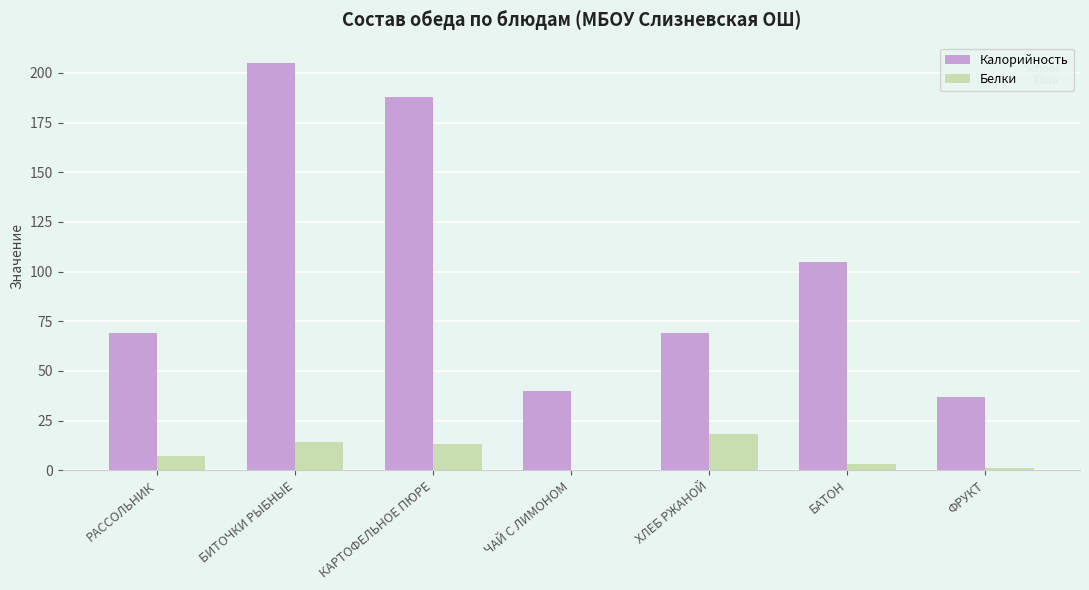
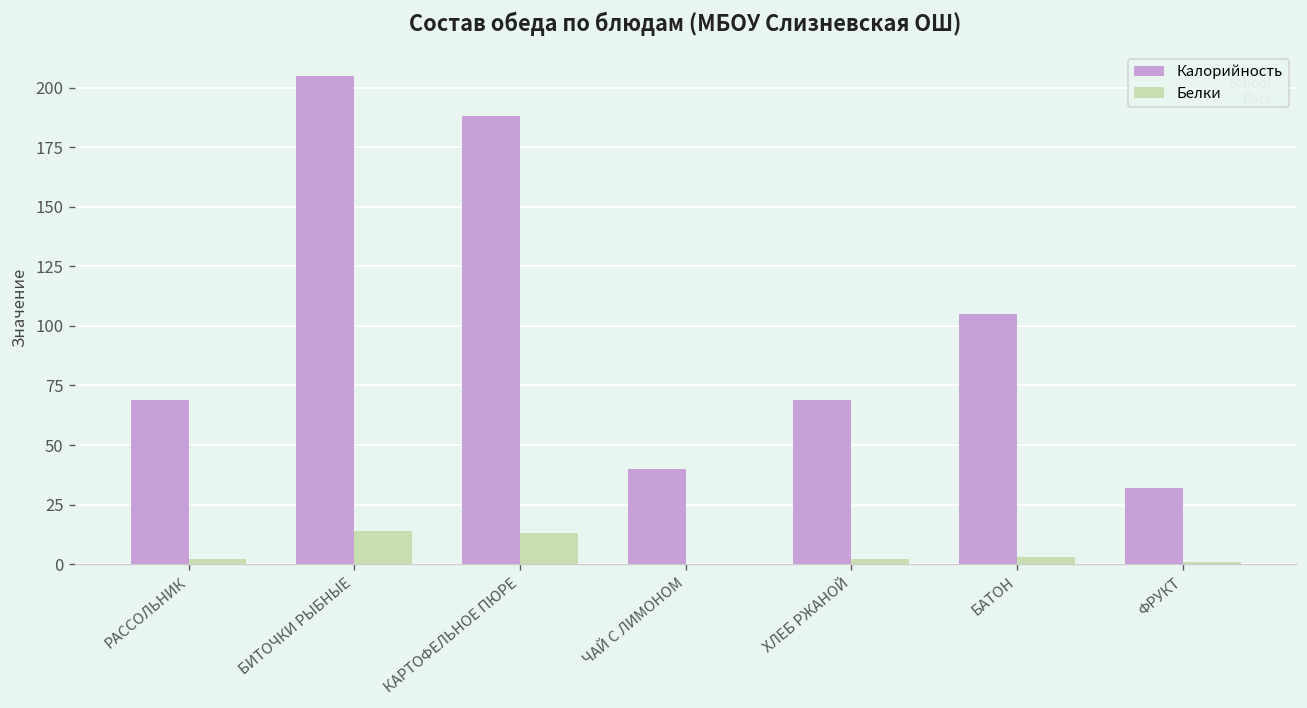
  {
    "Калорийность": {
      "РАССОЛЬНИК": 69,
      "БИТОЧКИ РЫБНЫЕ": 205,
      "КАРТОФЕЛЬНОЕ ПЮРЕ": 188,
      "ЧАЙ С ЛИМОНОМ": 40,
      "ХЛЕБ РЖАНОЙ": 69,
      "БАТОН": 105,
-     "ФРУКТ": 37
+     "ФРУКТ": 32
    },
    "Белки": {
-     "РАССОЛЬНИК": 7,
+     "РАССОЛЬНИК": 2,
      "БИТОЧКИ РЫБНЫЕ": 14,
      "КАРТОФЕЛЬНОЕ ПЮРЕ": 13,
      "ЧАЙ С ЛИМОНОМ": 0,
-     "ХЛЕБ РЖАНОЙ": 18,
+     "ХЛЕБ РЖАНОЙ": 2,
      "БАТОН": 3
    }
  }
